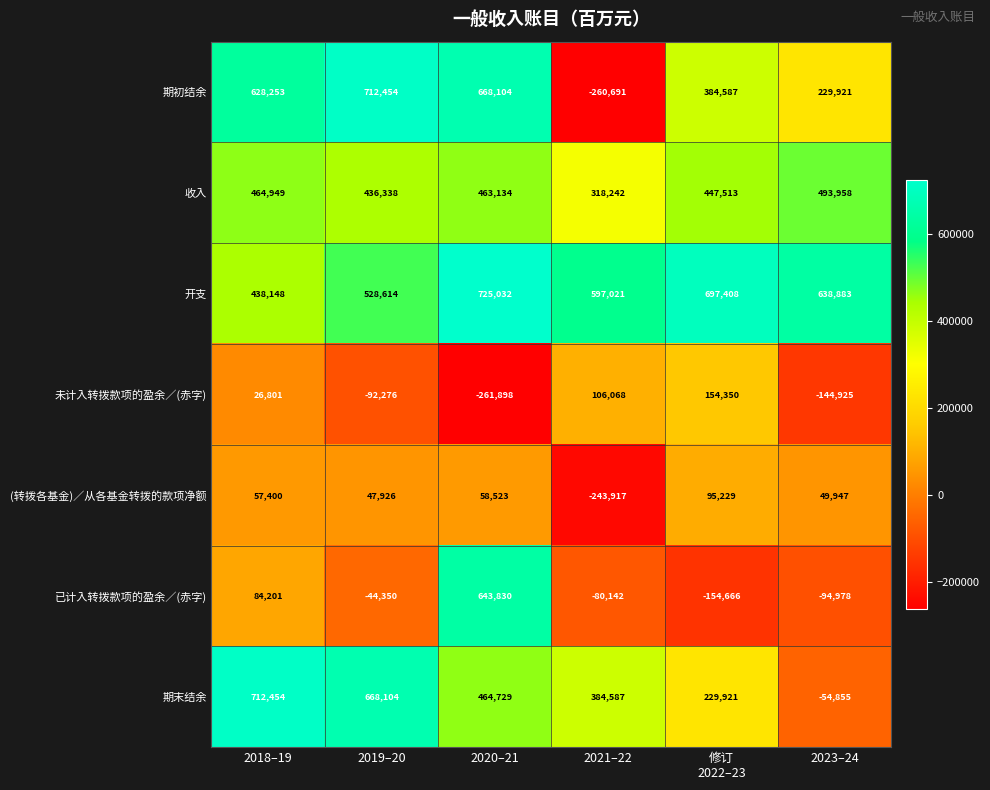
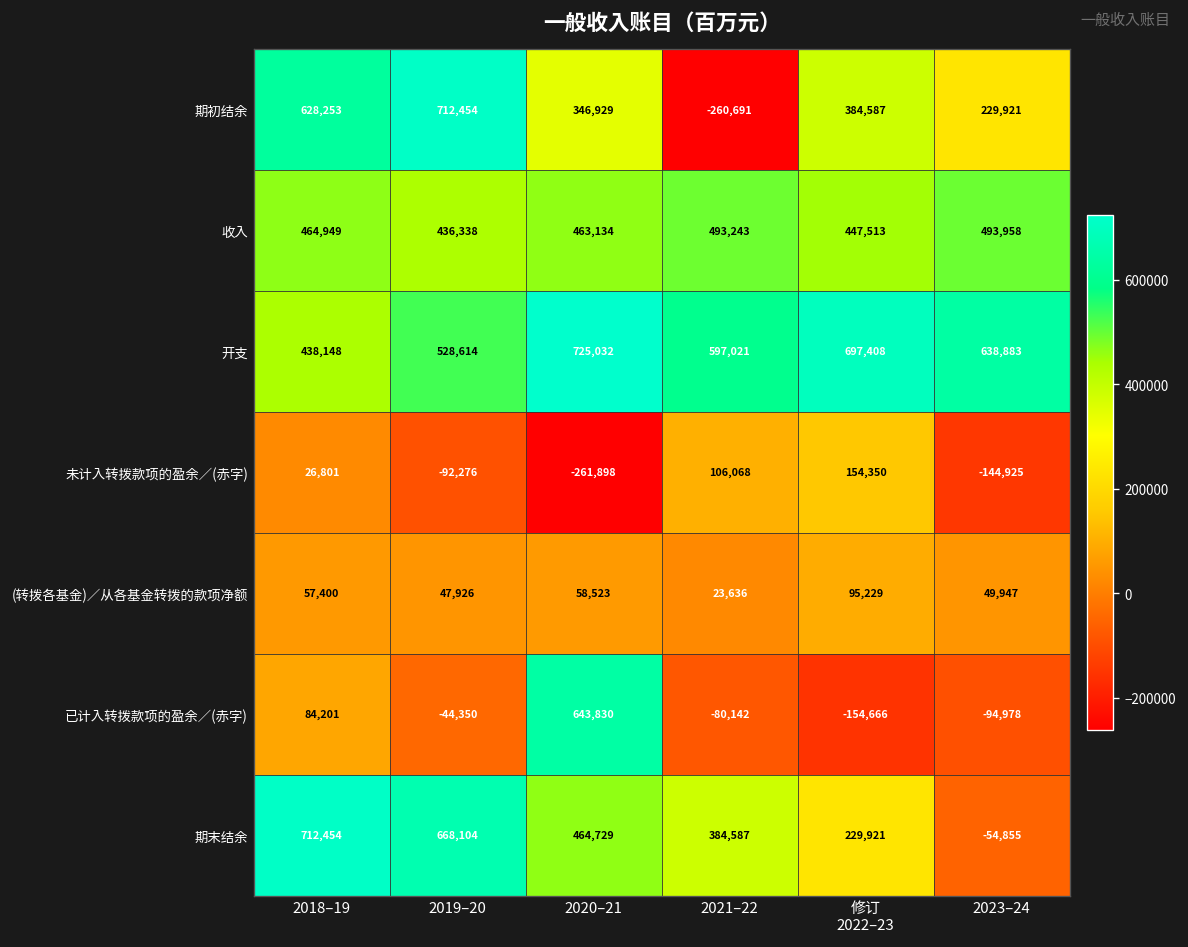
  {
    "期初结余": {
      "2018–19": "628,253",
      "2019–20": "712,454",
-     "2020–21": "668,104",
+     "2020–21": "346,929",
      "2021–22": "-260,691",
      "修订 2022–23": "384,587",
      "2023–24": "229,921"
    },
    "收入": {
      "2018–19": "464,949",
      "2019–20": "436,338",
      "2020–21": "463,134",
-     "2021–22": "318,242",
+     "2021–22": "493,243",
      "修订 2022–23": "447,513",
      "2023–24": "493,958"
    },
    "开支": {
      "2018–19": "438,148",
      "2019–20": "528,614",
      "2020–21": "725,032",
      "2021–22": "597,021",
      "修订 2022–23": "697,408",
      "2023–24": "638,883"
    },
    "未计入转拨款项的盈余／(赤字)": {
      "2018–19": "26,801",
      "2019–20": "-92,276",
      "2020–21": "-261,898",
      "2021–22": "106,068",
      "修订 2022–23": "154,350",
      "2023–24": "-144,925"
    },
    "(转拨各基金)／从各基金转拨的款项净额": {
      "2018–19": "57,400",
      "2019–20": "47,926",
      "2020–21": "58,523",
-     "2021–22": "-243,917",
+     "2021–22": "23,636",
      "修订 2022–23": "95,229",
      "2023–24": "49,947"
    },
    "已计入转拨款项的盈余／(赤字)": {
      "2018–19": "84,201",
      "2019–20": "-44,350",
      "2020–21": "643,830",
      "2021–22": "-80,142",
      "修订 2022–23": "-154,666",
      "2023–24": "-94,978"
    },
    "期末结余": {
      "2018–19": "712,454",
      "2019–20": "668,104",
      "2020–21": "464,729",
      "2021–22": "384,587",
      "修订 2022–23": "229,921",
      "2023–24": "-54,855"
    }
  }
